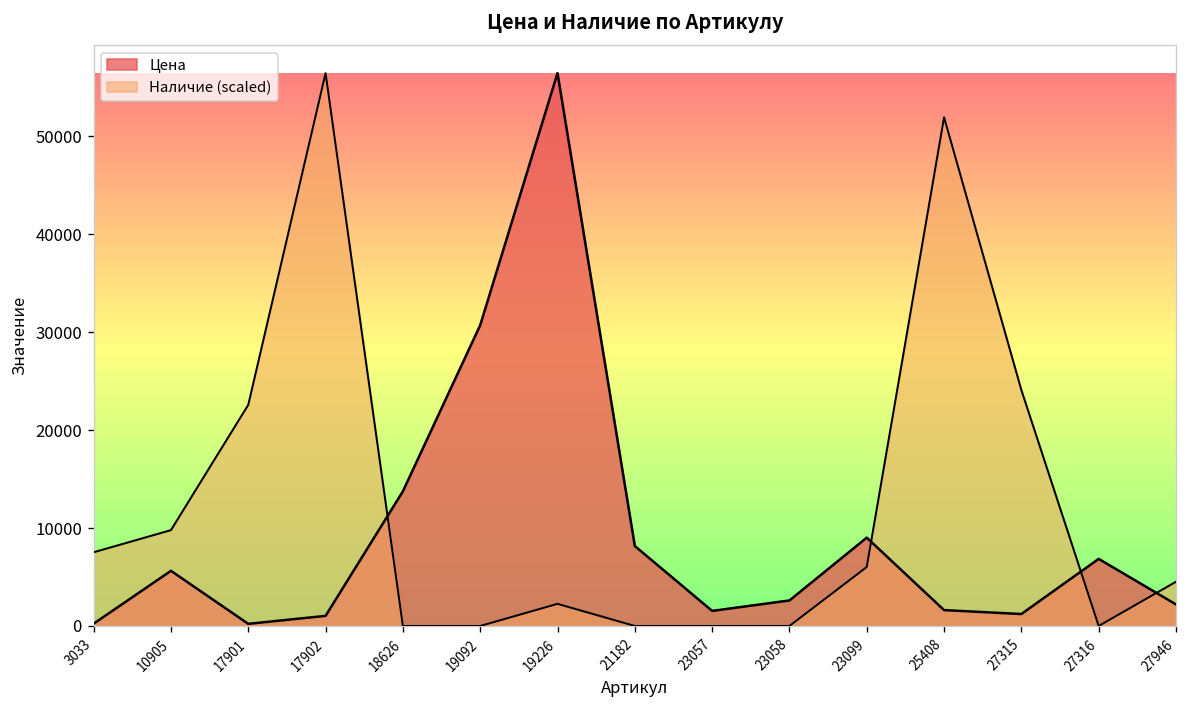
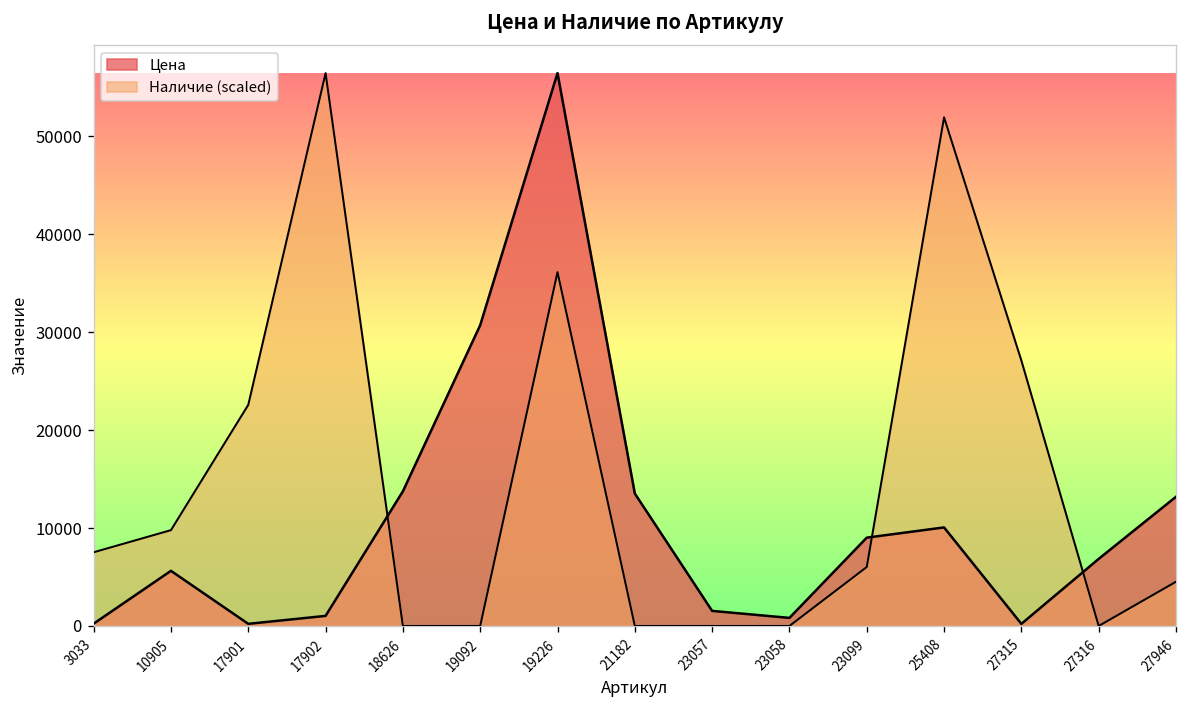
  {
    "Цена": {
      "3033": 0,
      "10905": 6000,
      "17901": 0,
      "17902": 1000,
      "18626": 14000,
      "19092": 31000,
      "19226": 56000,
-     "21182": 8000,
+     "21182": 14000,
      "23057": 2000,
-     "23058": 3000,
+     "23058": 1000,
      "23099": 9000,
-     "25408": 2000,
-     "27315": 1000,
+     "25408": 10000,
+     "27315": 0,
      "27316": 7000,
-     "27946": 2000
+     "27946": 13000
    },
    "Наличие (scaled)": {
      "3033": 8000,
      "10905": 10000,
      "17901": 23000,
      "17902": 56000,
      "18626": 0,
      "19092": 0,
-     "19226": 2000,
+     "19226": 36000,
      "21182": 0,
      "23057": 0,
      "23058": 0,
      "23099": 6000,
      "25408": 52000,
-     "27315": 24000,
+     "27315": 27000,
      "27316": 0,
      "27946": 5000
    }
  }
